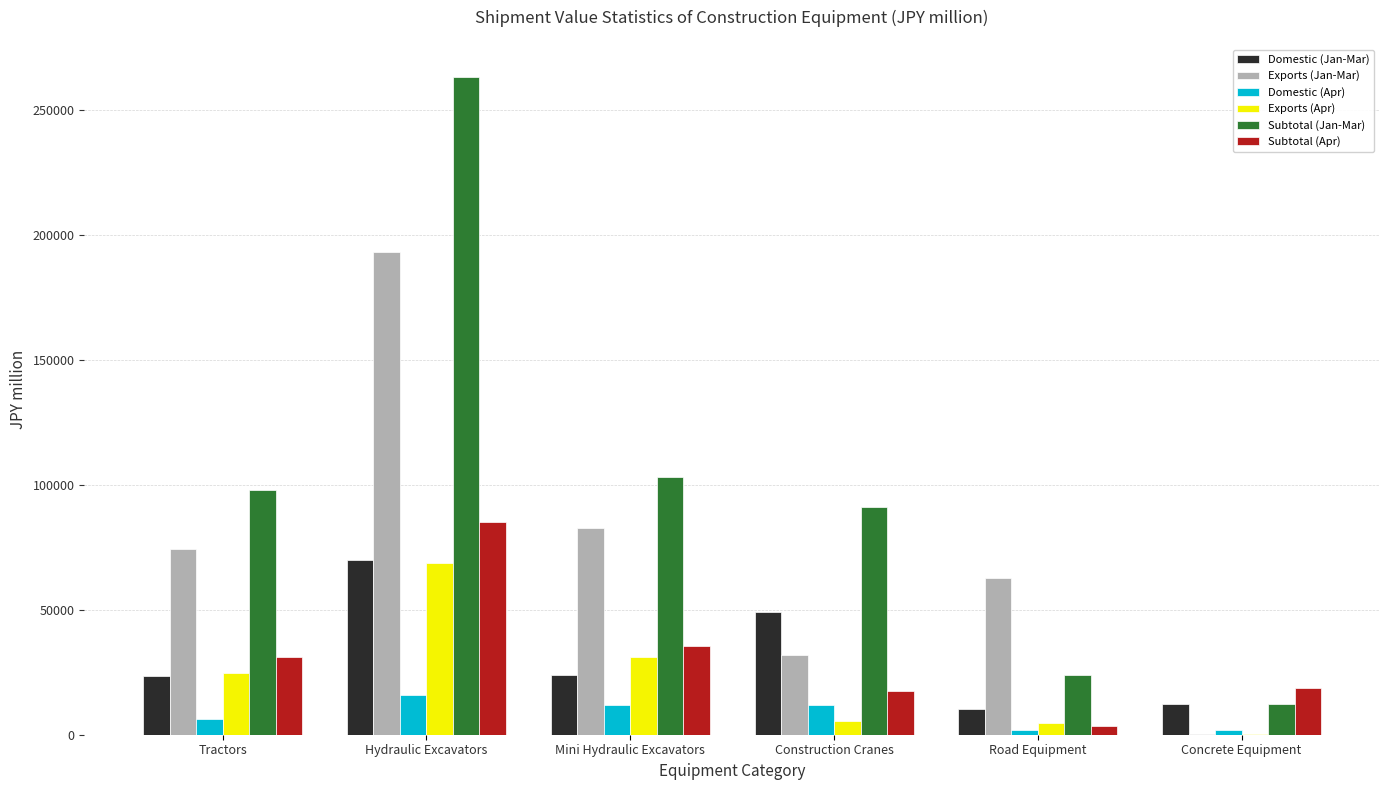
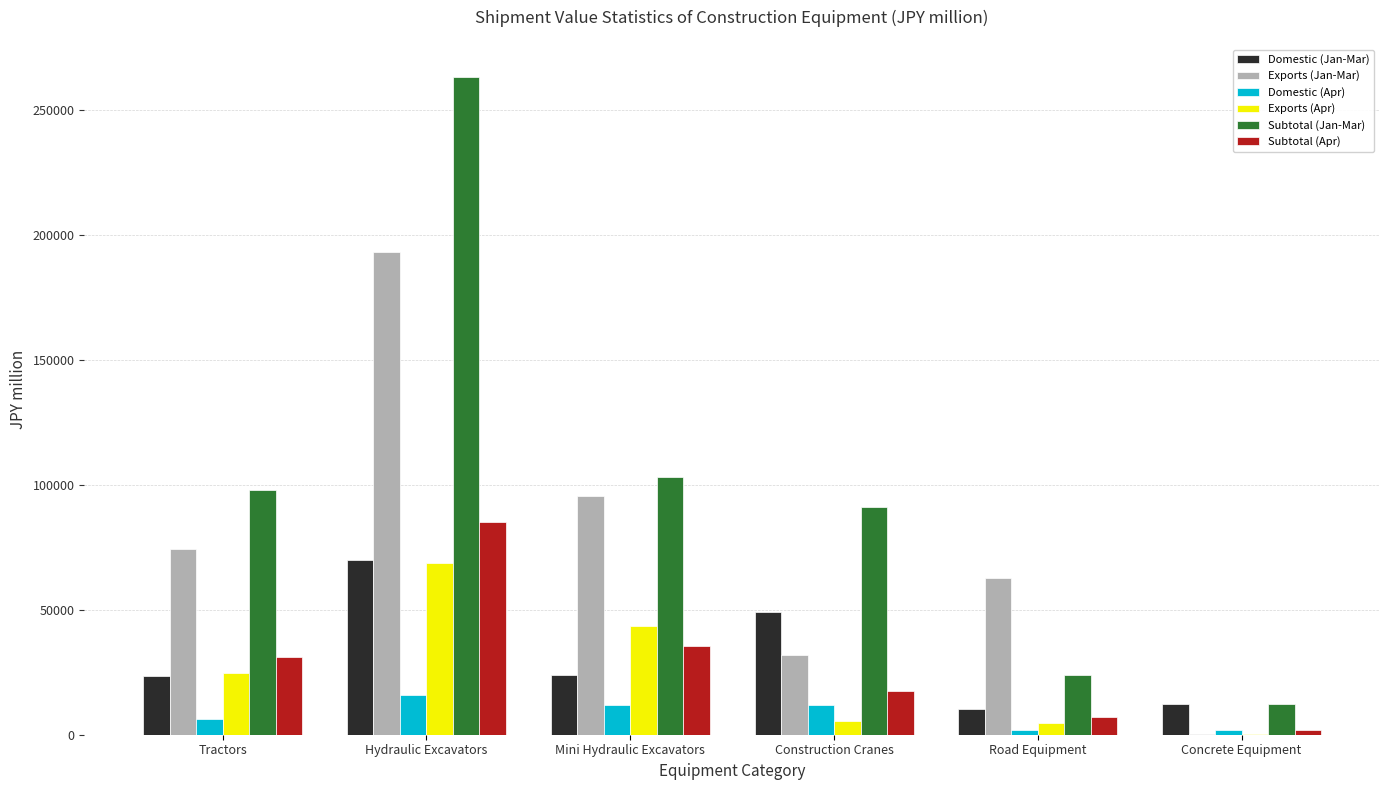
  {
    "Domestic (Jan-Mar)": {
      "Tractors": 23000,
      "Hydraulic Excavators": 70000,
      "Mini Hydraulic Excavators": 24000,
      "Construction Cranes": 49000,
      "Road Equipment": 10000,
      "Concrete Equipment": 12000
    },
    "Exports (Jan-Mar)": {
      "Tractors": 74000,
      "Hydraulic Excavators": 193000,
-     "Mini Hydraulic Excavators": 83000,
+     "Mini Hydraulic Excavators": 96000,
      "Construction Cranes": 32000,
      "Road Equipment": 63000
    },
    "Domestic (Apr)": {
      "Tractors": 6000,
      "Hydraulic Excavators": 16000,
      "Mini Hydraulic Excavators": 12000,
      "Construction Cranes": 12000,
      "Road Equipment": 2000,
      "Concrete Equipment": 2000
    },
    "Exports (Apr)": {
      "Tractors": 25000,
      "Hydraulic Excavators": 69000,
-     "Mini Hydraulic Excavators": 31000,
+     "Mini Hydraulic Excavators": 44000,
      "Construction Cranes": 5000,
      "Road Equipment": 5000
    },
    "Subtotal (Jan-Mar)": {
      "Tractors": 98000,
      "Hydraulic Excavators": 263000,
      "Mini Hydraulic Excavators": 103000,
      "Construction Cranes": 91000,
      "Road Equipment": 24000,
      "Concrete Equipment": 12000
    },
    "Subtotal (Apr)": {
      "Tractors": 31000,
      "Hydraulic Excavators": 85000,
      "Mini Hydraulic Excavators": 36000,
      "Construction Cranes": 17000,
-     "Road Equipment": 4000,
-     "Concrete Equipment": 19000
+     "Road Equipment": 7000,
+     "Concrete Equipment": 2000
    }
  }
